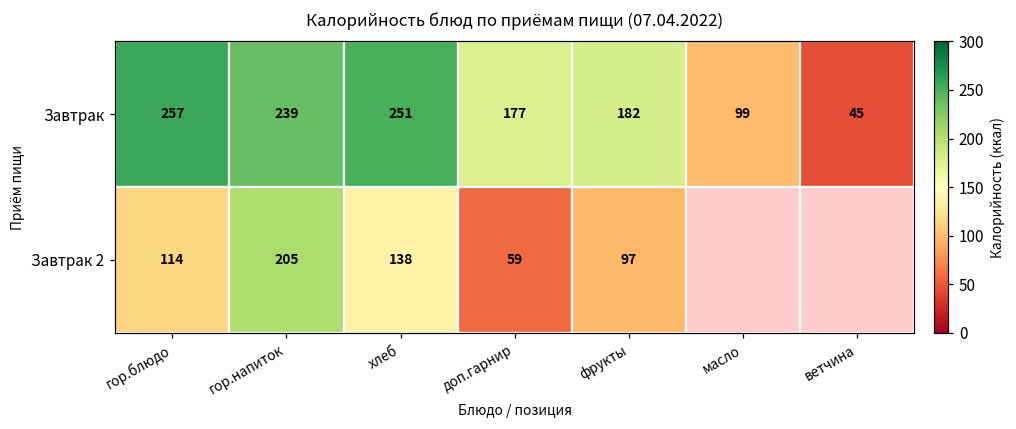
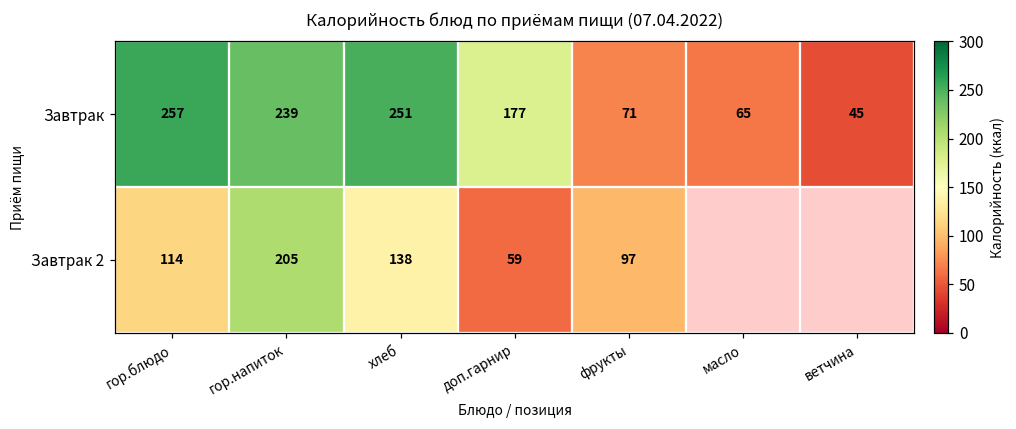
  {
    "Завтрак": {
      "гор.блюдо": 257,
      "гор.напиток": 239,
      "хлеб": 251,
      "доп.гарнир": 177,
-     "фрукты": 182,
-     "масло": 99,
+     "фрукты": 71,
+     "масло": 65,
      "ветчина": 45
    },
    "Завтрак 2": {
      "гор.блюдо": 114,
      "гор.напиток": 205,
      "хлеб": 138,
      "доп.гарнир": 59,
      "фрукты": 97
    }
  }
